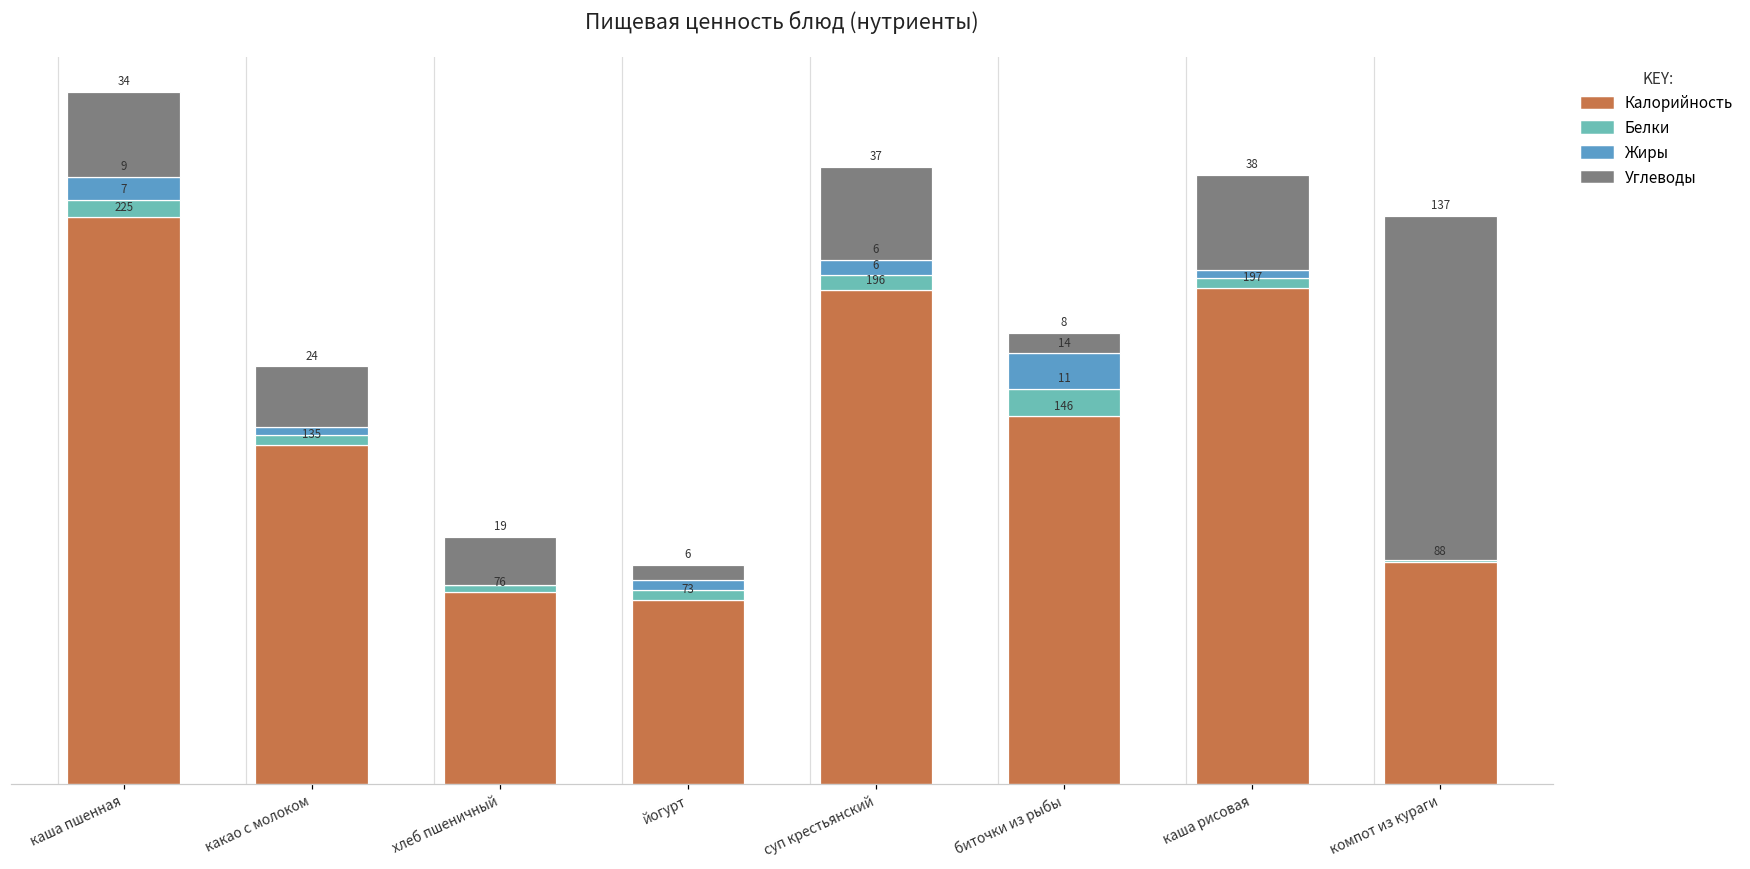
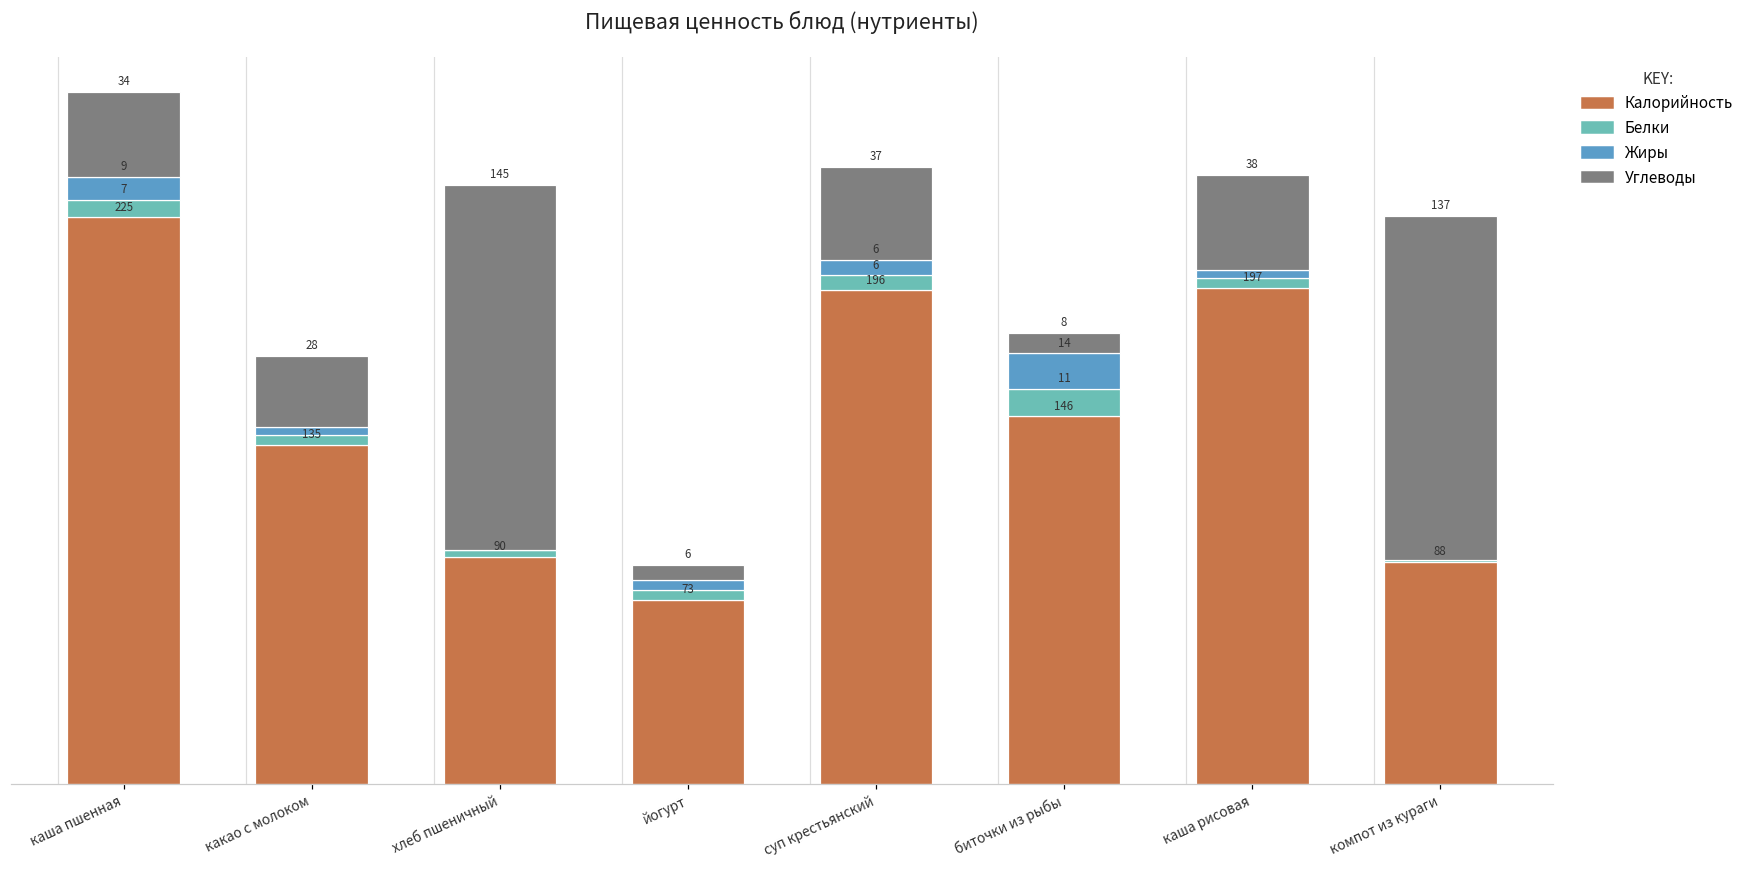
  {
    "Калорийность": {
      "каша пшенная": 225,
      "какао с молоком": 135,
-     "хлеб пшеничный": 76,
+     "хлеб пшеничный": 90,
      "йогурт": 73,
      "суп крестьянский": 196,
      "биточки из рыбы": 146,
      "каша рисовая": 197,
      "компот из кураги": 88
    },
    "Углеводы": {
      "каша пшенная": 34,
-     "какао с молоком": 24,
-     "хлеб пшеничный": 19,
+     "какао с молоком": 28,
+     "хлеб пшеничный": 145,
      "йогурт": 6,
      "суп крестьянский": 37,
      "биточки из рыбы": 8,
      "каша рисовая": 38,
      "компот из кураги": 137
    }
  }
